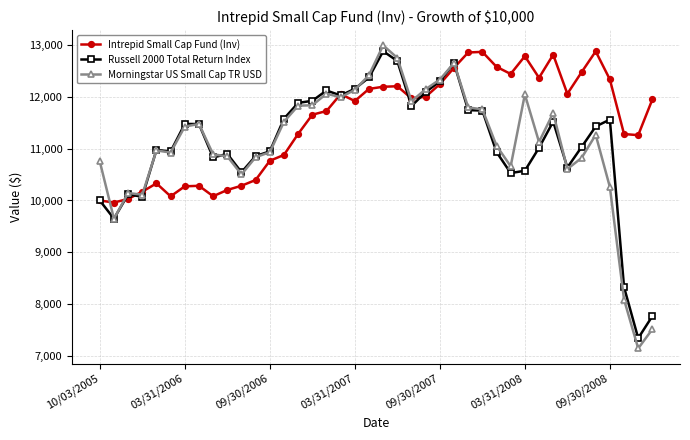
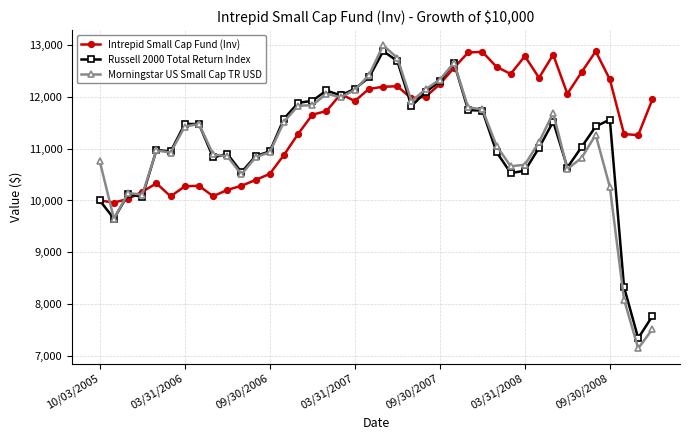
  {
    "Intrepid Small Cap Fund (Inv)": {
      "03/31/2006": "10,300",
-     "09/30/2006": "10,800",
+     "09/30/2006": "10,500",
      "03/31/2007": "11,900",
      "09/30/2007": "12,200",
      "03/31/2008": "12,800",
      "09/30/2008": "12,300"
    },
    "Russell 2000 Total Return Index": {
      "03/31/2006": "11,500",
      "03/31/2008": "10,600",
      "09/30/2008": "11,600"
    },
    "Morningstar US Small Cap TR USD": {
      "10/03/2005": "10,800",
      "03/31/2006": "11,400",
-     "03/31/2008": "12,000",
+     "03/31/2008": "10,700",
      "09/30/2008": "10,300"
    }
  }
